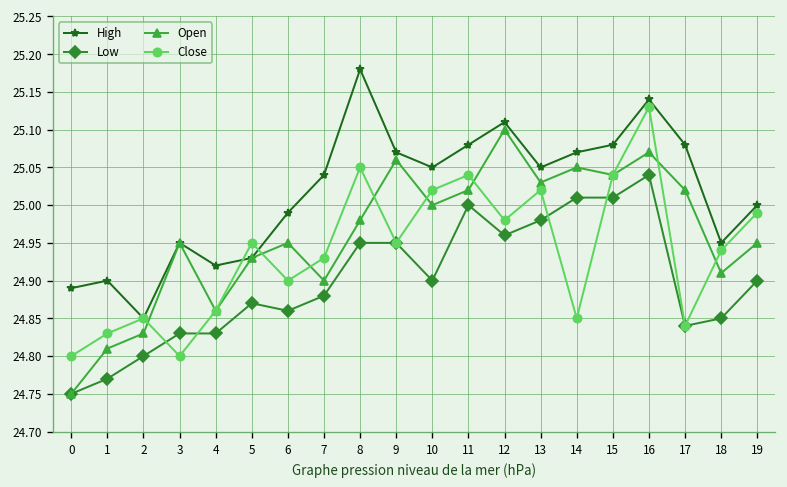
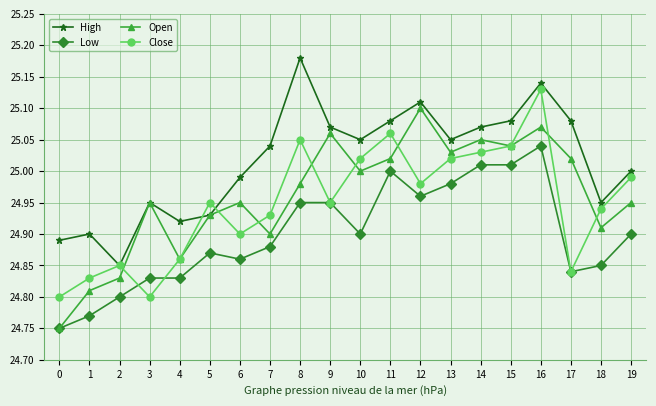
  {
    "Close": {
      "0": 24.80,
      "1": 24.83,
      "3": 24.80,
      "5": 24.95,
      "6": 24.90,
      "7": 24.93,
      "8": 25.05,
      "10": 25.02,
-     "11": 25.04,
+     "11": 25.06,
      "12": 24.98,
      "13": 25.02,
-     "14": 24.85,
+     "14": 25.03,
      "16": 25.13,
      "18": 24.94,
      "19": 24.99
    }
  }
